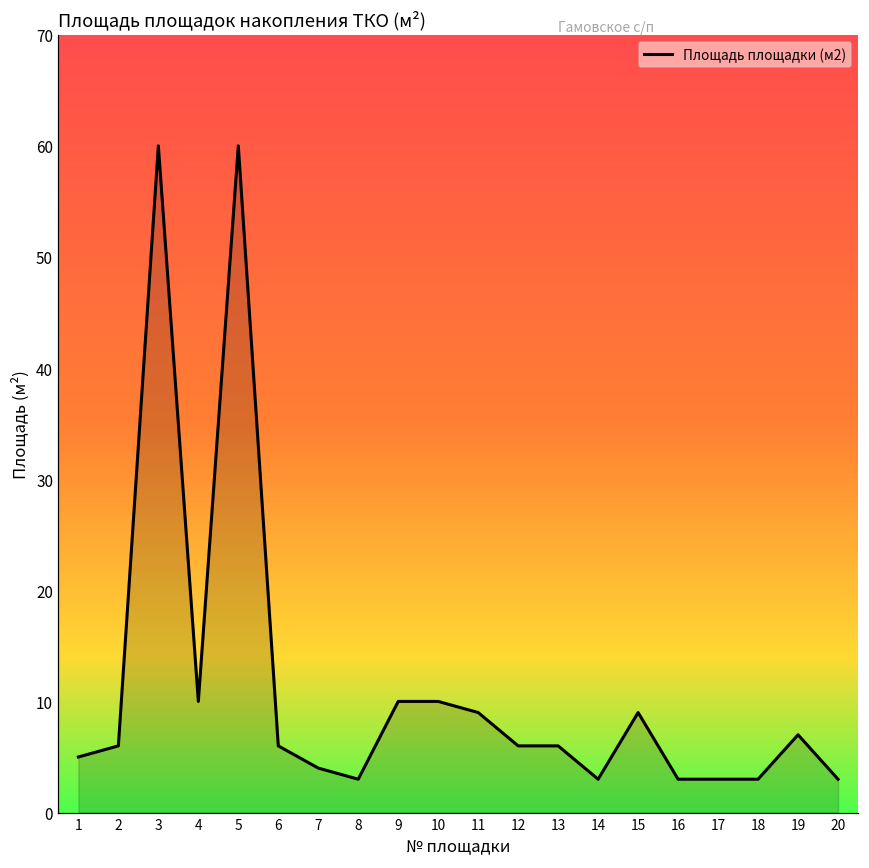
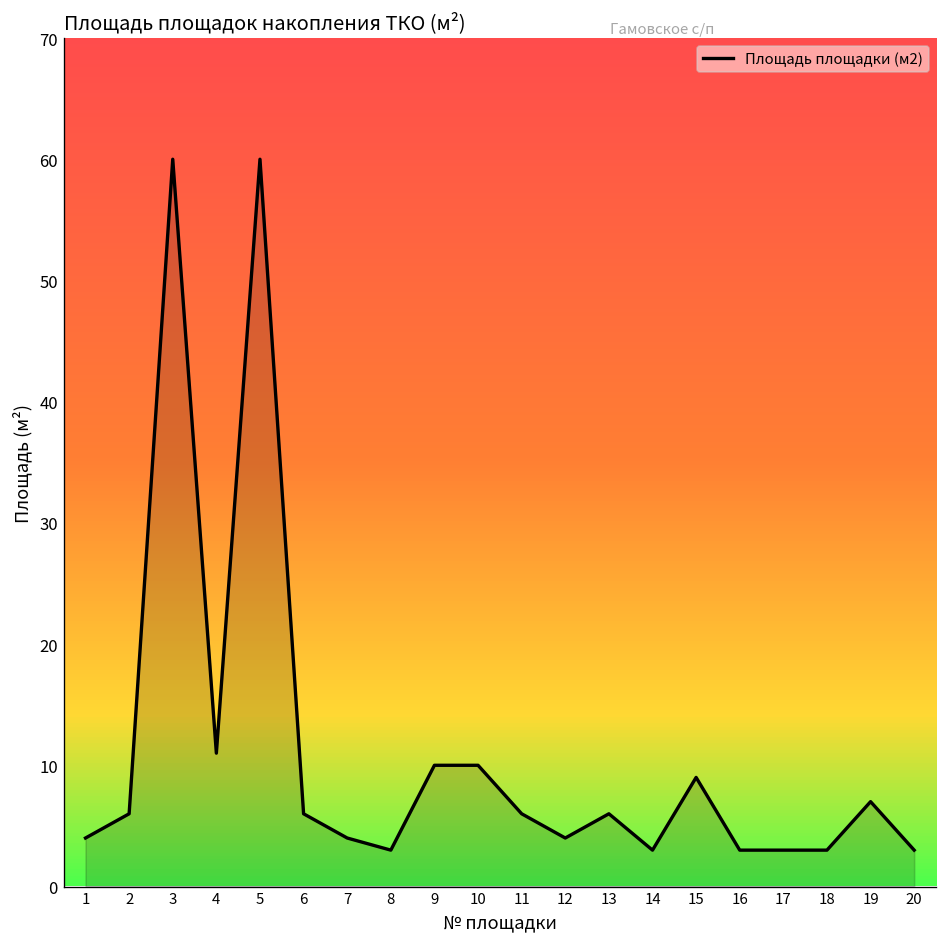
  {
-   "1": 5,
+   "1": 4,
    "2": 6,
    "3": 60,
-   "4": 10,
+   "4": 11,
    "5": 60,
    "6": 6,
    "7": 4,
    "8": 3,
    "9": 10,
    "10": 10,
-   "11": 9,
-   "12": 6,
+   "11": 6,
+   "12": 4,
    "13": 6,
    "14": 3,
    "15": 9,
    "16": 3,
    "17": 3,
    "18": 3,
    "19": 7,
    "20": 3
  }
